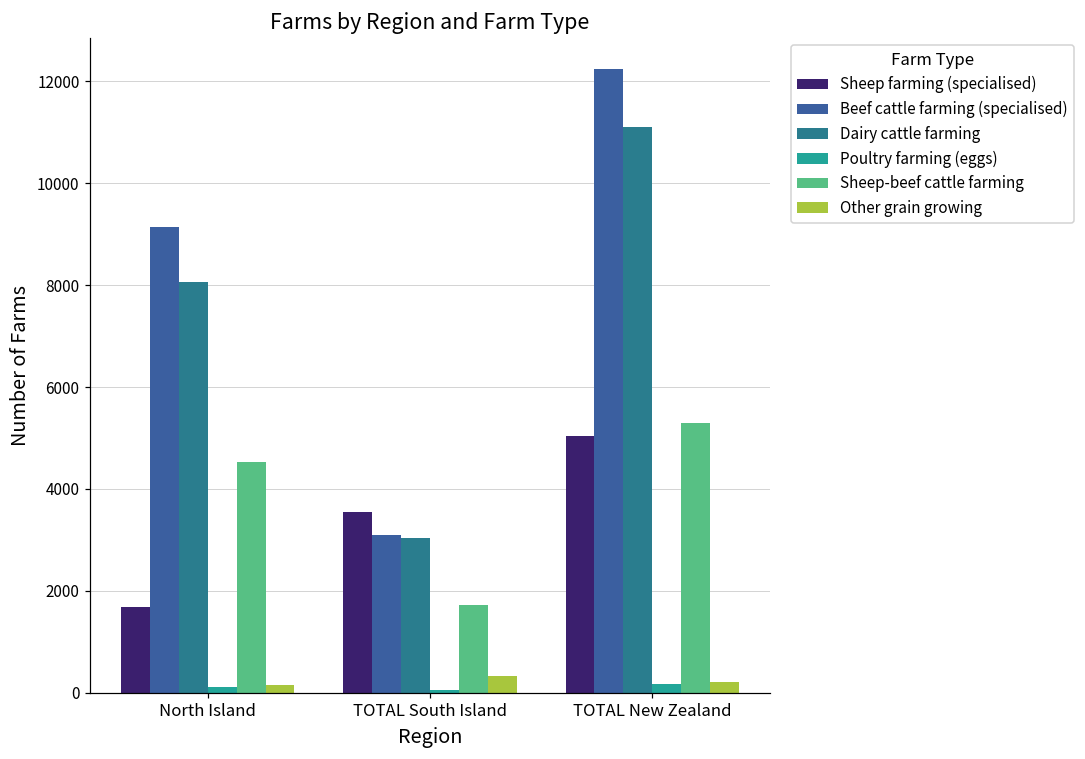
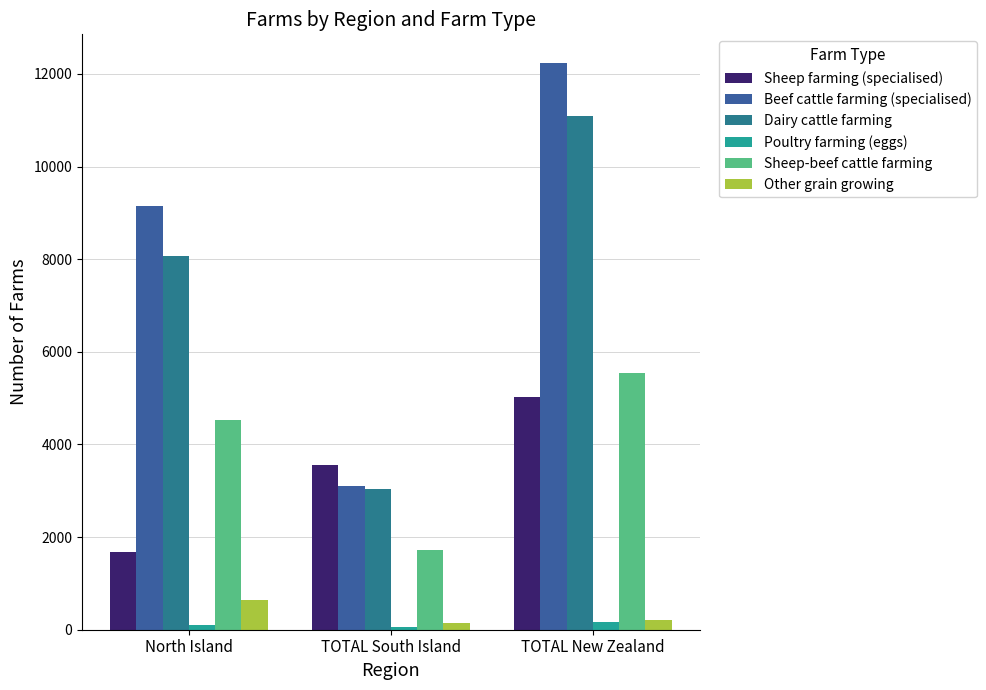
  {
    "Sheep farming (specialised)": {
      "North Island": 1700,
      "TOTAL South Island": 3600,
      "TOTAL New Zealand": 5000
    },
    "Sheep-beef cattle farming": {
      "North Island": 4500,
      "TOTAL South Island": 1700,
-     "TOTAL New Zealand": 5300
+     "TOTAL New Zealand": 5500
    },
    "Other grain growing": {
-     "North Island": 200,
-     "TOTAL South Island": 300,
+     "North Island": 600,
+     "TOTAL South Island": 100,
      "TOTAL New Zealand": 200
    }
  }
